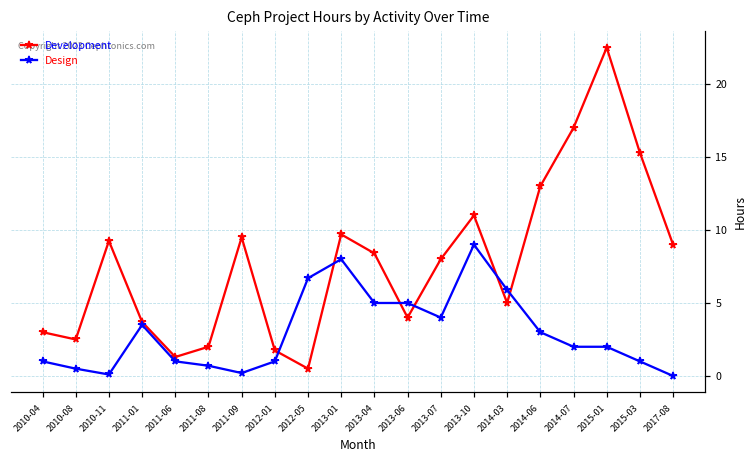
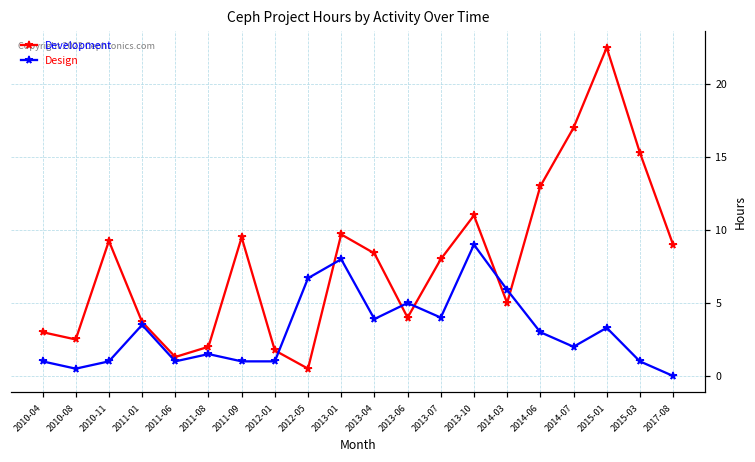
  {
    "Development": {
      "2010-04": 3.0,
      "2010-08": 2.5,
      "2010-11": 9.3,
      "2011-01": 3.7,
      "2011-06": 1.3,
      "2011-08": 2.0,
      "2011-09": 9.5,
      "2012-01": 1.8,
      "2012-05": 0.5,
      "2013-01": 9.7,
      "2013-04": 8.4,
      "2013-06": 4.0,
      "2013-07": 8.0,
      "2013-10": 11.0,
      "2014-03": 5.0,
      "2014-06": 13.0,
      "2014-07": 17.0,
      "2015-01": 22.5,
      "2015-03": 15.3,
      "2017-08": 9.0
    },
    "Design": {
      "2010-04": 1.0,
      "2010-08": 0.5,
-     "2010-11": 0.1,
+     "2010-11": 1.0,
      "2011-01": 3.5,
      "2011-06": 1.0,
-     "2011-08": 0.7,
-     "2011-09": 0.2,
+     "2011-08": 1.5,
+     "2011-09": 1.0,
      "2012-01": 1.0,
      "2012-05": 6.7,
      "2013-01": 8.0,
-     "2013-04": 5.0,
+     "2013-04": 3.9,
      "2013-06": 5.0,
      "2013-07": 4.0,
      "2013-10": 9.0,
      "2014-03": 5.9,
      "2014-06": 3.0,
      "2014-07": 2.0,
-     "2015-01": 2.0,
+     "2015-01": 3.3,
      "2015-03": 1.0,
      "2017-08": 0.0
    }
  }
